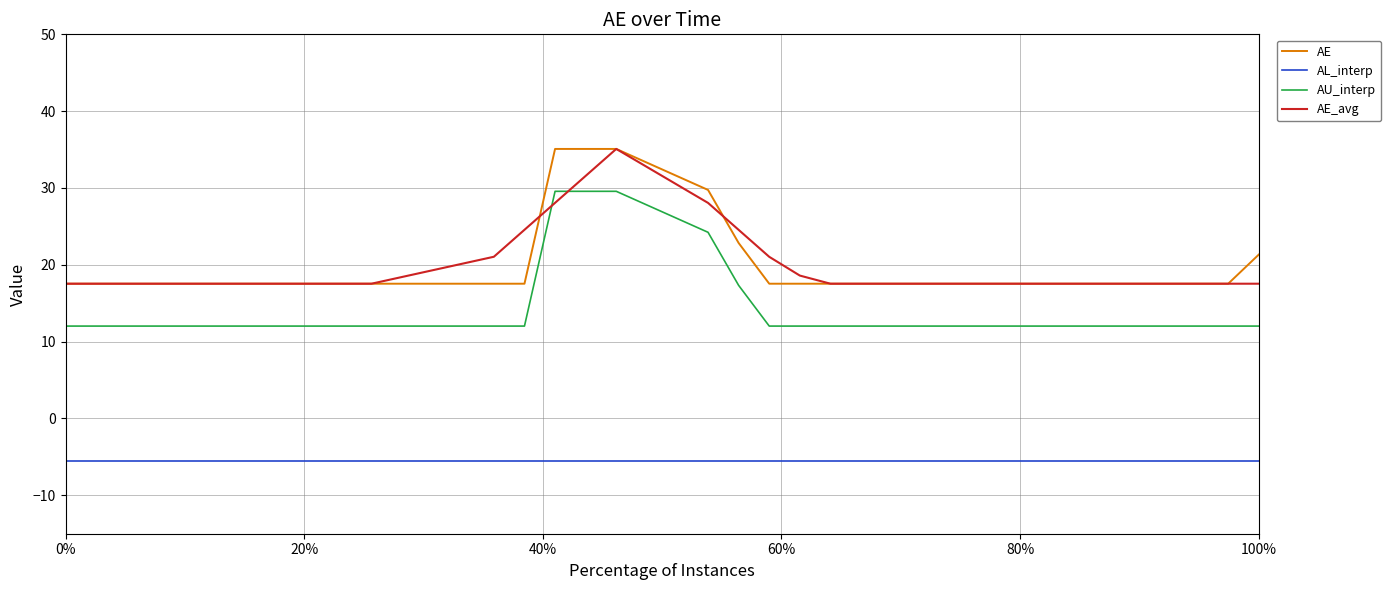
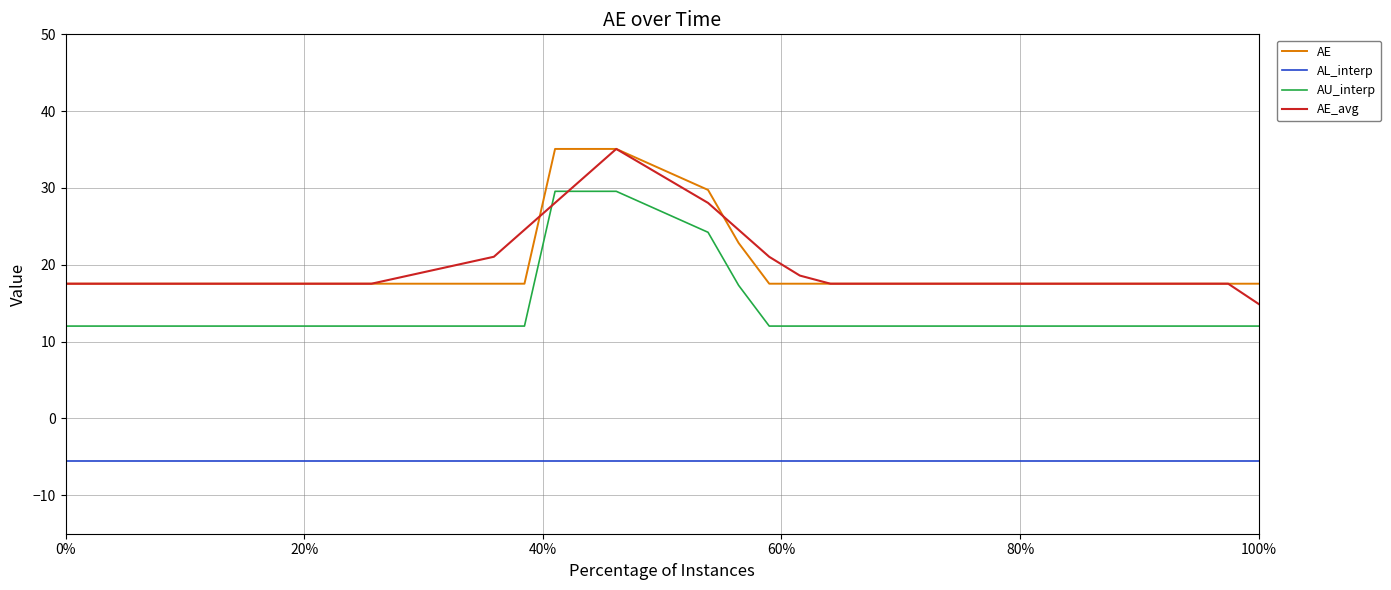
  {
    "AE": {
-     "100%": 21
+     "100%": 18
    },
    "AL_interp": {
      "0%": -6,
      "100%": -6
    },
    "AU_interp": {
      "0%": 12,
      "100%": 12
    },
    "AE_avg": {
-     "100%": 18
+     "100%": 15
    }
  }
